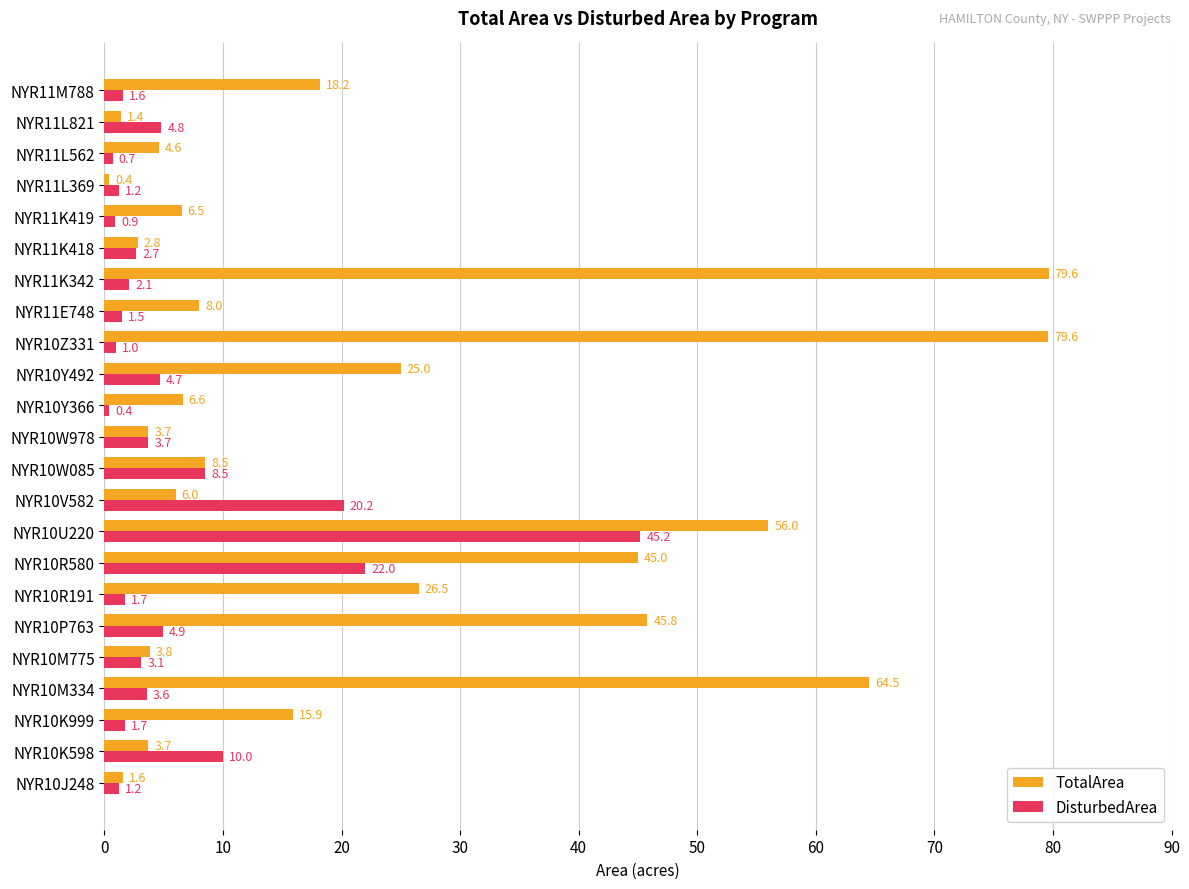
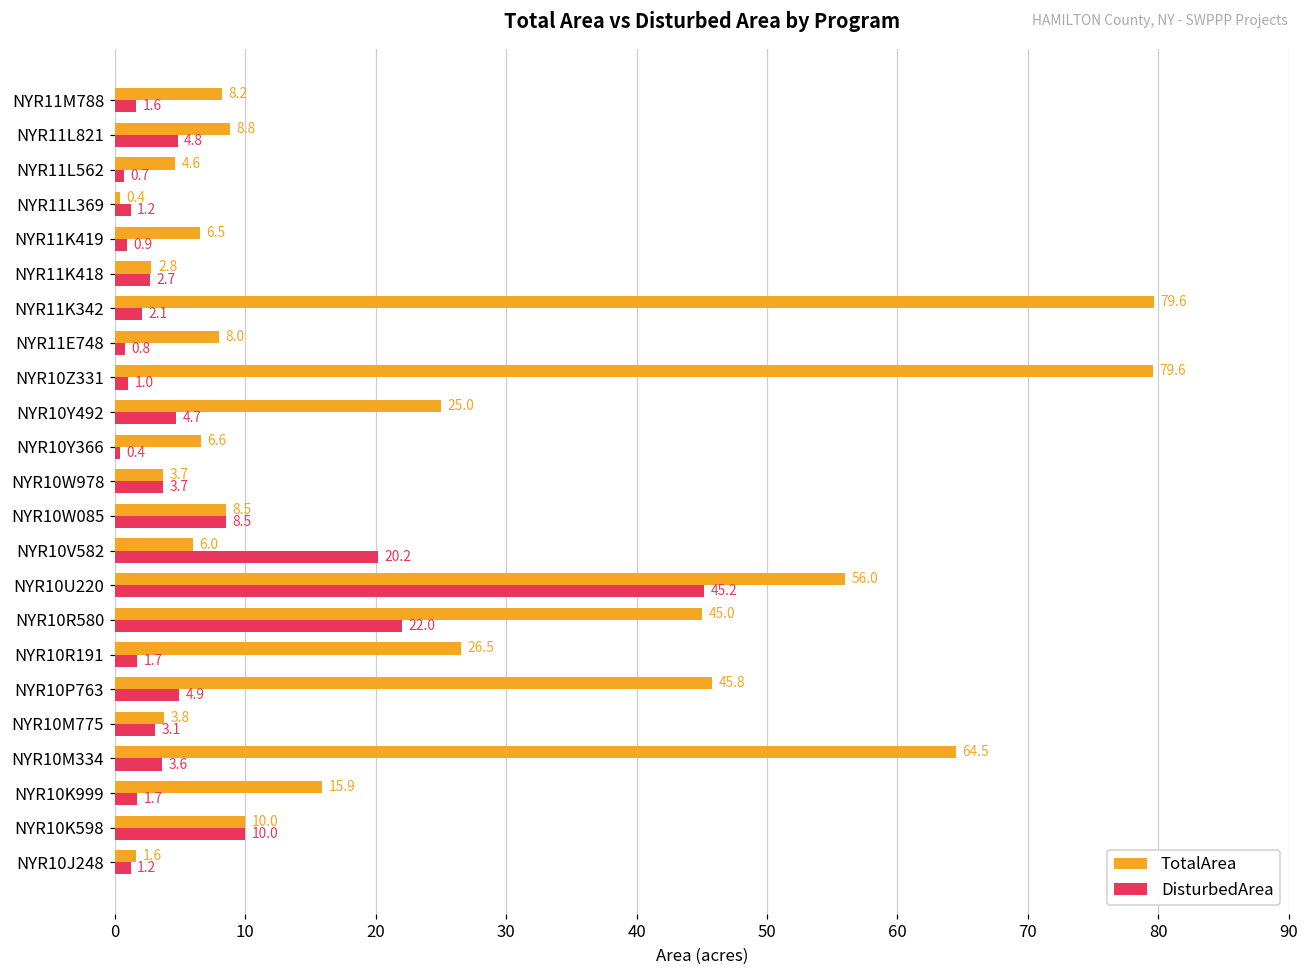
  {
    "TotalArea": {
-     "NYR11M788": 18.2,
-     "NYR11L821": 1.4,
+     "NYR11M788": 8.2,
+     "NYR11L821": 8.8,
      "NYR11L562": 4.6,
      "NYR11L369": 0.4,
      "NYR11K419": 6.5,
      "NYR11K418": 2.8,
      "NYR11K342": 79.6,
      "NYR11E748": 8.0,
      "NYR10Z331": 79.6,
      "NYR10Y492": 25.0,
      "NYR10Y366": 6.6,
      "NYR10V582": 6.0,
      "NYR10U220": 56.0,
      "NYR10R580": 45.0,
      "NYR10R191": 26.5,
      "NYR10P763": 45.8,
      "NYR10M775": 3.8,
      "NYR10M334": 64.5,
      "NYR10K999": 15.9,
-     "NYR10K598": 3.7,
+     "NYR10K598": 10.0,
      "NYR10J248": 1.6
    },
    "DisturbedArea": {
      "NYR11M788": 1.6,
      "NYR11L821": 4.8,
      "NYR11L562": 0.7,
      "NYR11L369": 1.2,
      "NYR11K419": 0.9,
      "NYR11K418": 2.7,
      "NYR11K342": 2.1,
-     "NYR11E748": 1.5,
+     "NYR11E748": 0.8,
      "NYR10Z331": 1.0,
      "NYR10Y492": 4.7,
      "NYR10Y366": 0.4,
      "NYR10V582": 20.2,
      "NYR10U220": 45.2,
      "NYR10R580": 22.0,
      "NYR10R191": 1.7,
      "NYR10P763": 4.9,
      "NYR10M775": 3.1,
      "NYR10M334": 3.6,
      "NYR10K999": 1.7,
      "NYR10K598": 10.0,
      "NYR10J248": 1.2
    }
  }
